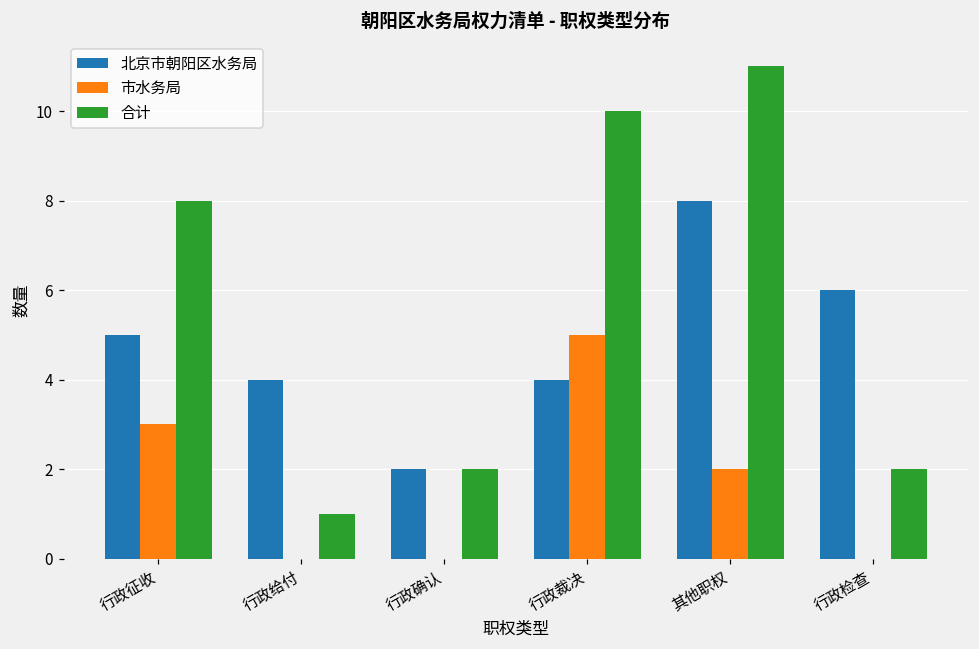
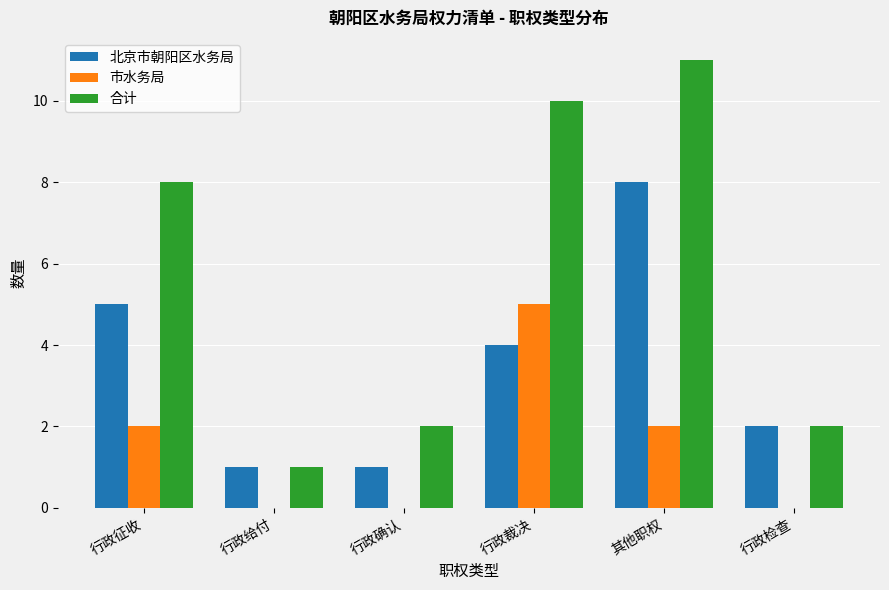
  {
    "北京市朝阳区水务局": {
      "行政征收": 5,
-     "行政给付": 4,
-     "行政确认": 2,
+     "行政给付": 1,
+     "行政确认": 1,
      "行政裁决": 4,
      "其他职权": 8,
-     "行政检查": 6
+     "行政检查": 2
    },
    "市水务局": {
-     "行政征收": 3,
+     "行政征收": 2,
      "行政给付": 0,
      "行政确认": 0,
      "行政裁决": 5,
      "其他职权": 2,
      "行政检查": 0
    },
    "合计": {
      "行政征收": 8,
      "行政给付": 1,
      "行政确认": 2,
      "行政裁决": 10,
      "其他职权": 11,
      "行政检查": 2
    }
  }
